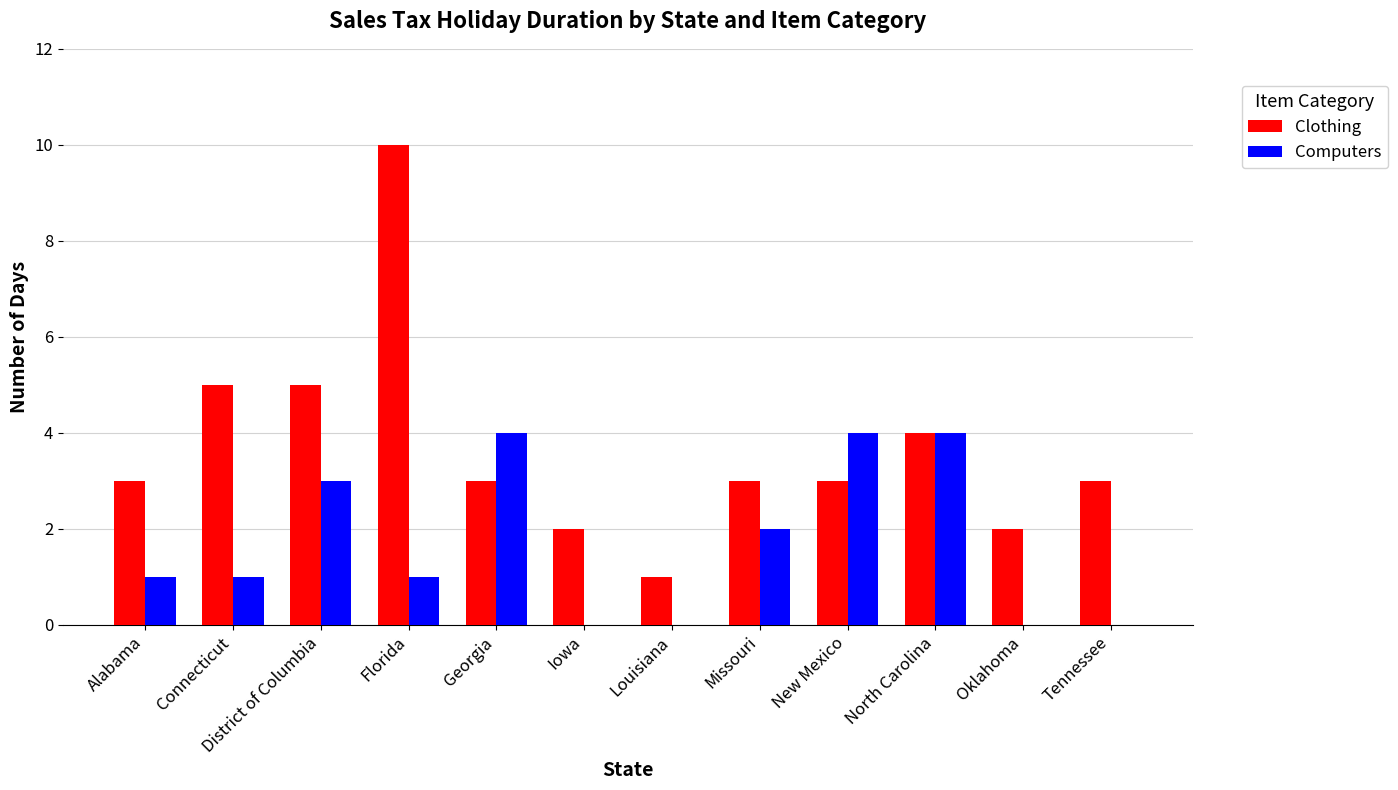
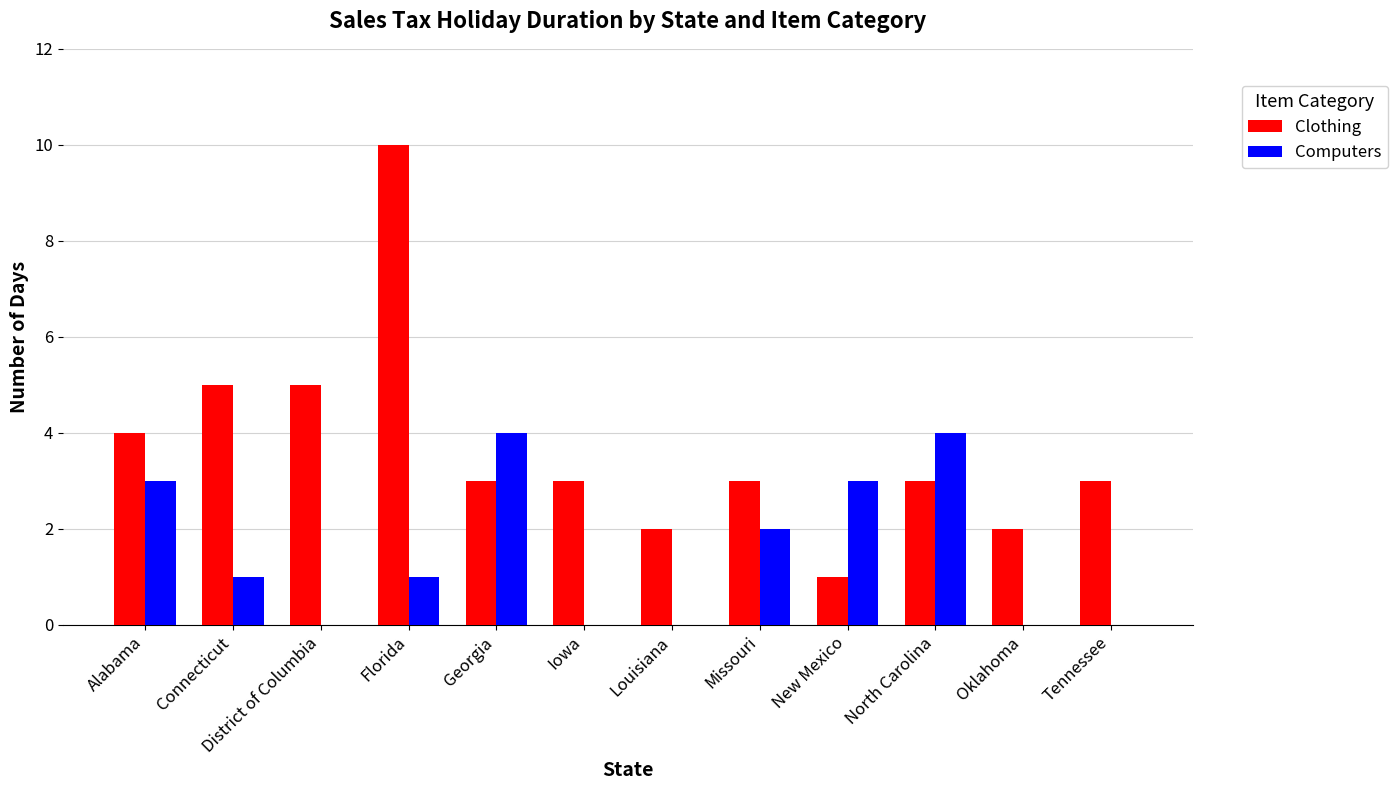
  {
    "Clothing": {
-     "Alabama": 3,
+     "Alabama": 4,
      "Connecticut": 5,
      "District of Columbia": 5,
      "Florida": 10,
      "Georgia": 3,
-     "Iowa": 2,
-     "Louisiana": 1,
+     "Iowa": 3,
+     "Louisiana": 2,
      "Missouri": 3,
-     "New Mexico": 3,
-     "North Carolina": 4,
+     "New Mexico": 1,
+     "North Carolina": 3,
      "Oklahoma": 2,
      "Tennessee": 3
    },
    "Computers": {
-     "Alabama": 1,
+     "Alabama": 3,
      "Connecticut": 1,
-     "District of Columbia": 3,
+     "District of Columbia": 0,
      "Florida": 1,
      "Georgia": 4,
      "Iowa": 0,
      "Louisiana": 0,
      "Missouri": 2,
-     "New Mexico": 4,
+     "New Mexico": 3,
      "North Carolina": 4,
      "Oklahoma": 0,
      "Tennessee": 0
    }
  }
